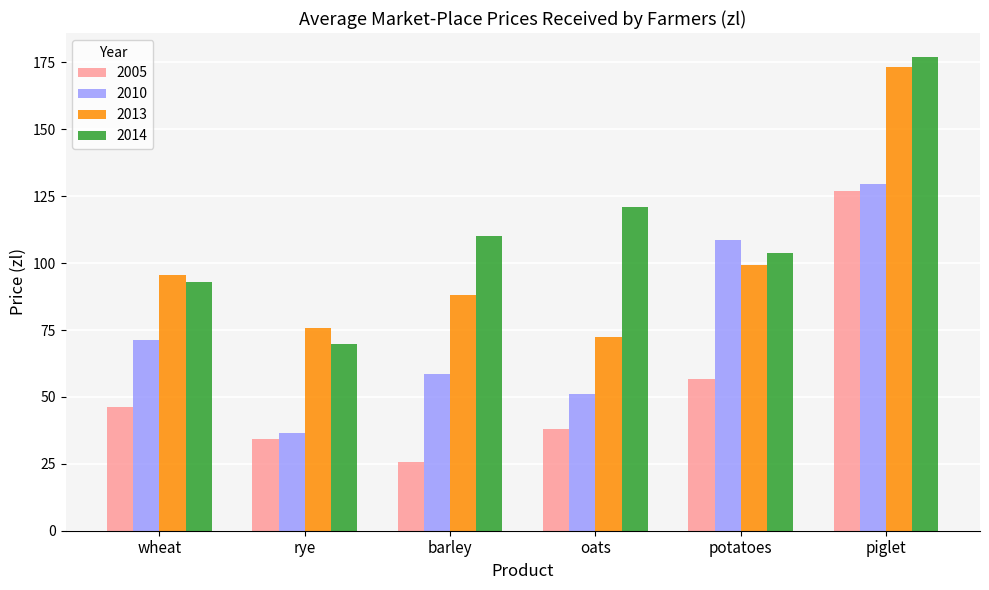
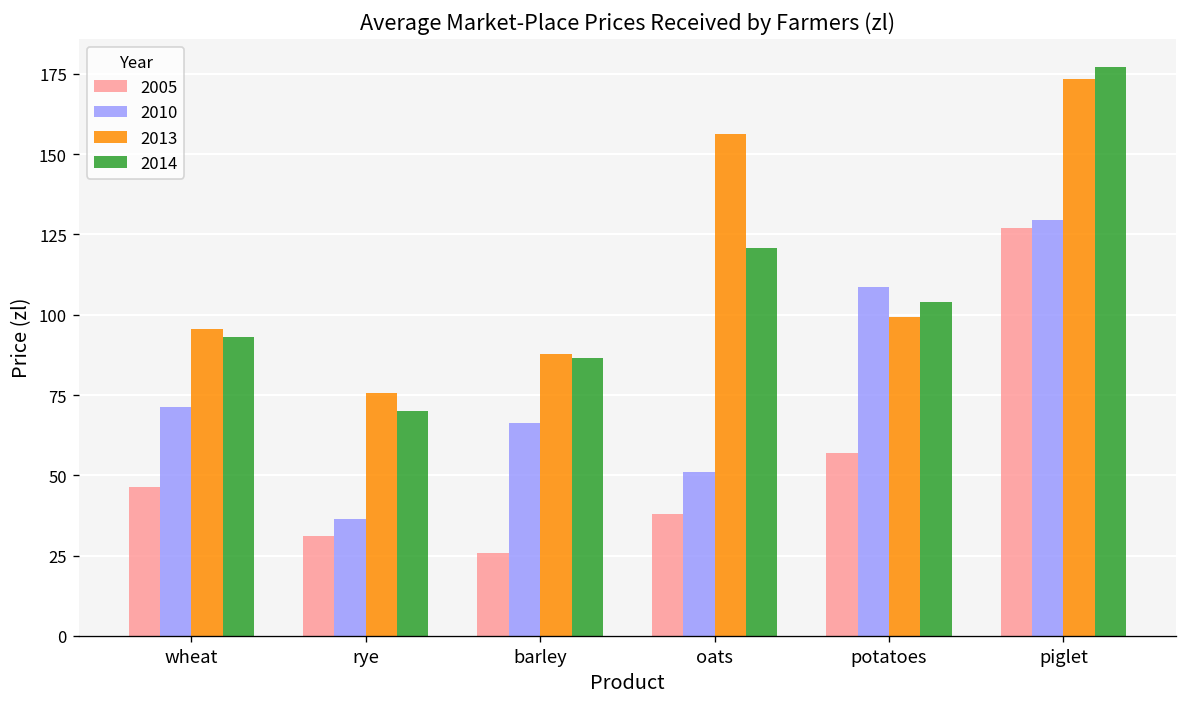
  {
    "2005": {
      "wheat": 46,
-     "rye": 34,
+     "rye": 31,
      "barley": 26,
      "oats": 38,
      "potatoes": 57,
      "piglet": 127
    },
    "2010": {
      "wheat": 71,
      "rye": 36,
-     "barley": 58,
+     "barley": 66,
      "oats": 51,
      "potatoes": 109,
      "piglet": 130
    },
    "2013": {
      "wheat": 96,
      "rye": 76,
      "barley": 88,
-     "oats": 72,
+     "oats": 156,
      "potatoes": 99,
      "piglet": 173
    },
    "2014": {
      "wheat": 93,
      "rye": 70,
-     "barley": 110,
+     "barley": 87,
      "oats": 121,
      "potatoes": 104,
      "piglet": 177
    }
  }
